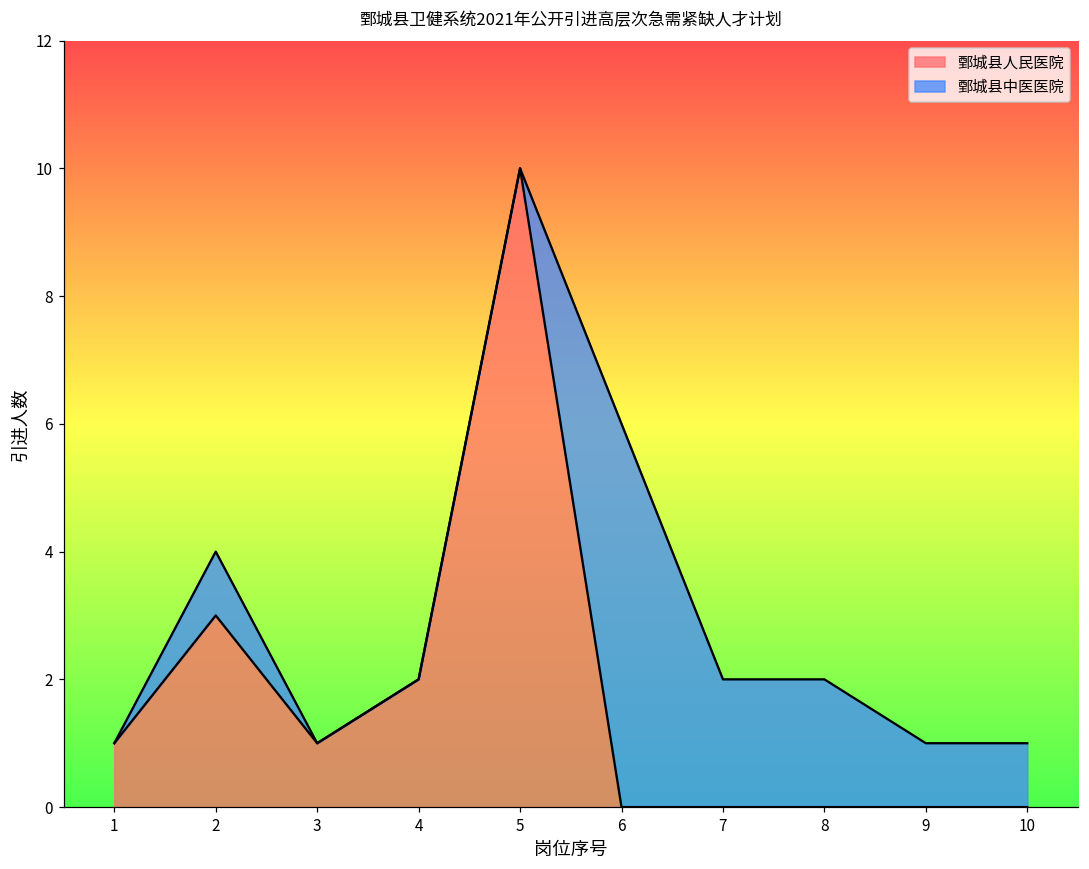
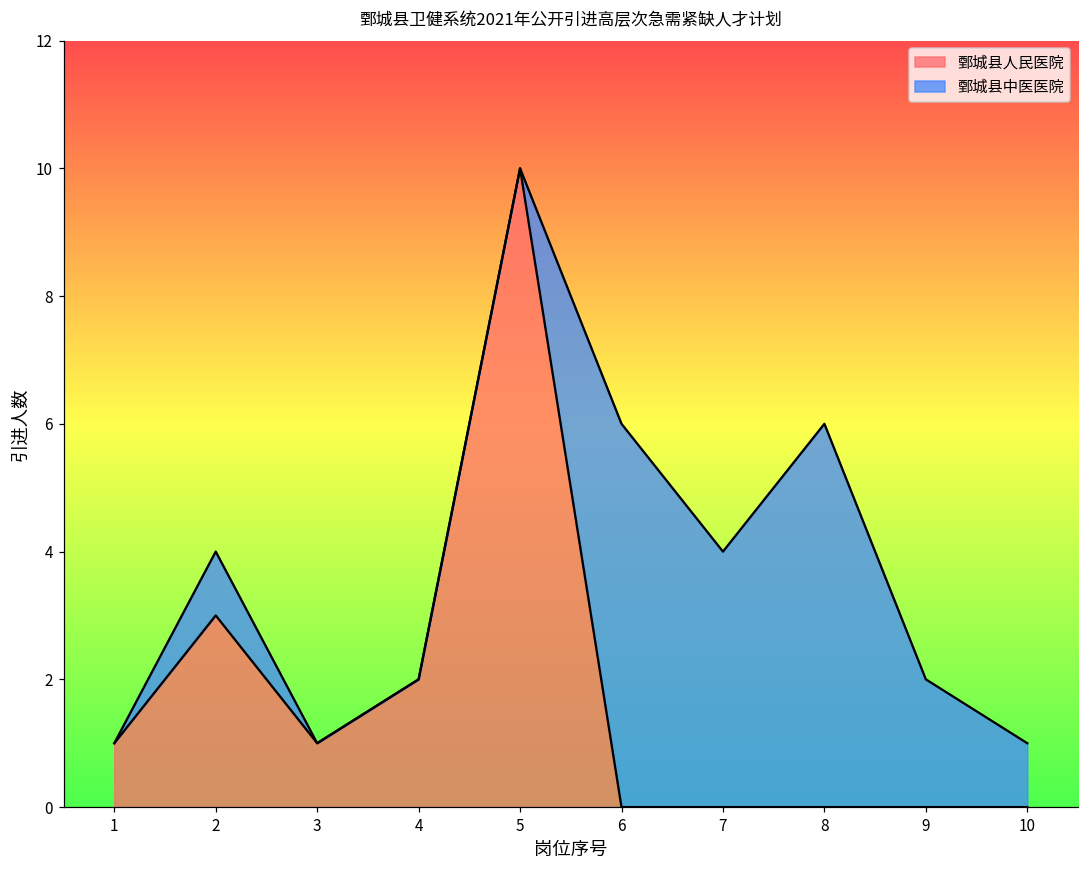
  {
    "鄄城县人民医院": {
      "2": 3,
      "6": 0,
      "7": 0,
      "8": 0,
      "9": 0,
      "10": 0
    },
    "鄄城县中医医院": {
      "2": 4,
      "6": 6,
-     "7": 2,
-     "8": 2,
-     "9": 1,
+     "7": 4,
+     "8": 6,
+     "9": 2,
      "10": 1
    }
  }
